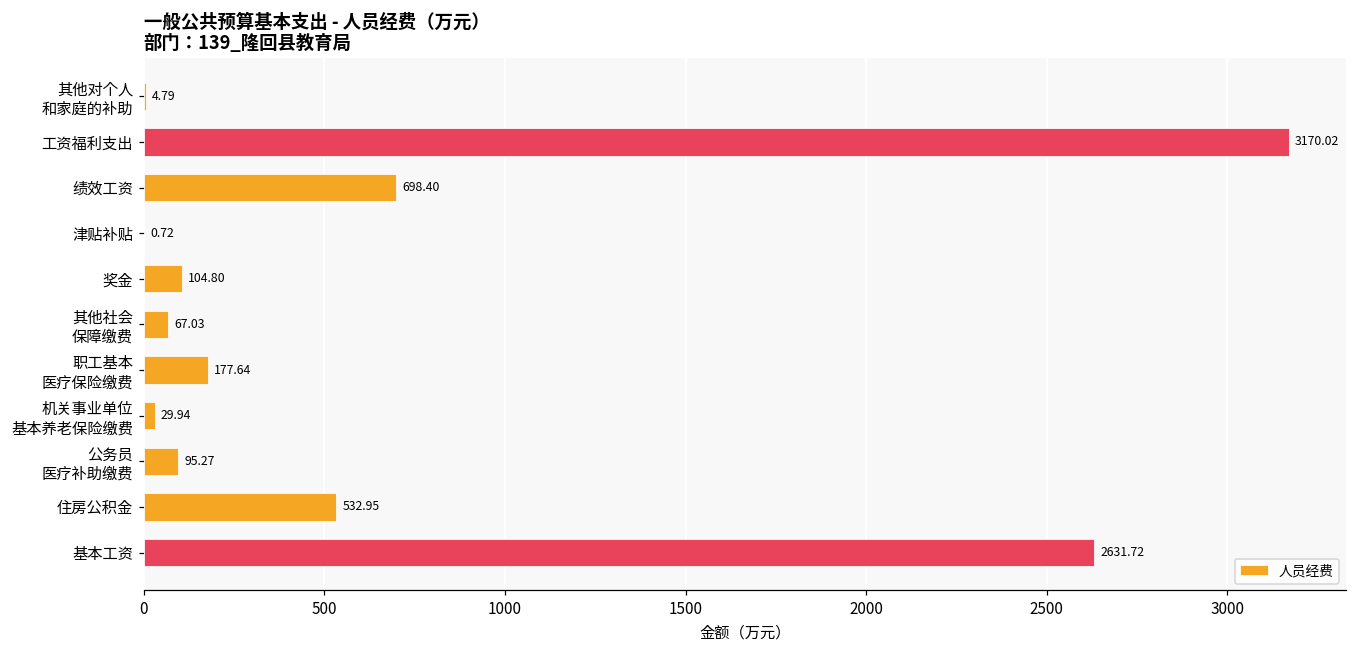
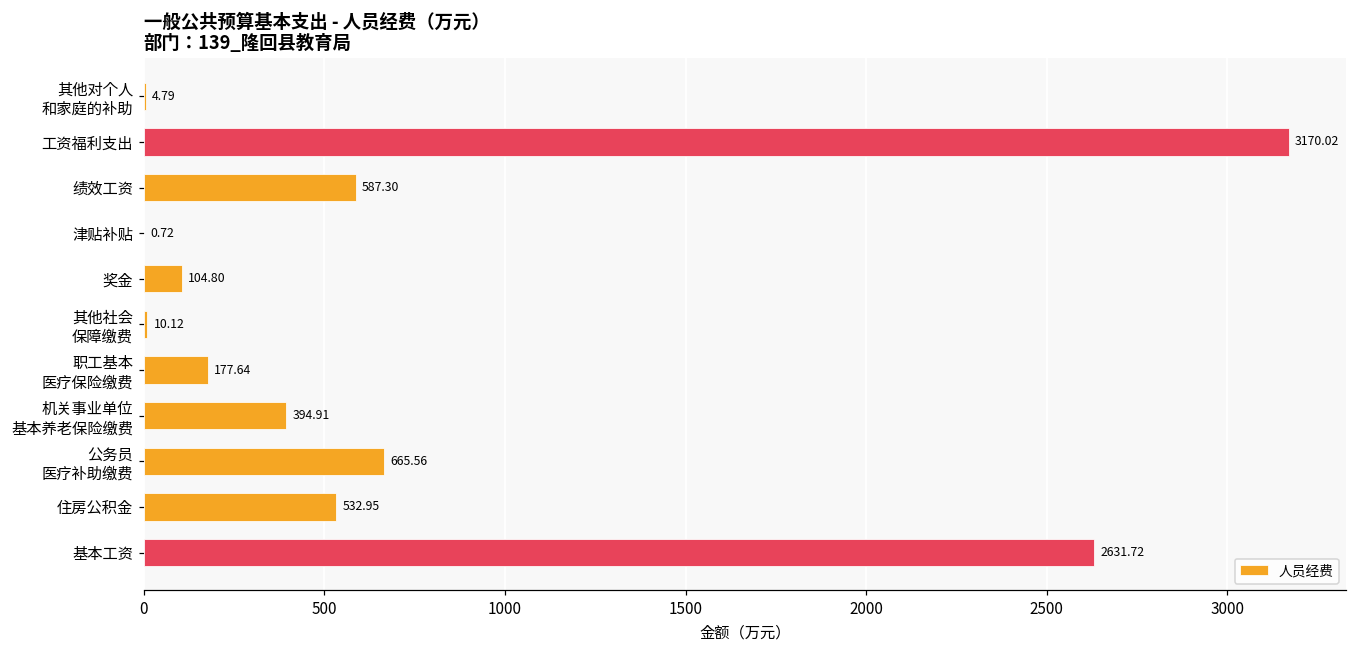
  {
    "其他对个人 和家庭的补助": 4.79,
    "工资福利支出": 3170.02,
-   "绩效工资": 698.40,
+   "绩效工资": 587.30,
    "津贴补贴": 0.72,
    "奖金": 104.80,
-   "其他社会 保障缴费": 67.03,
+   "其他社会 保障缴费": 10.12,
    "职工基本 医疗保险缴费": 177.64,
-   "机关事业单位 基本养老保险缴费": 29.94,
-   "公务员 医疗补助缴费": 95.27,
+   "机关事业单位 基本养老保险缴费": 394.91,
+   "公务员 医疗补助缴费": 665.56,
    "住房公积金": 532.95,
    "基本工资": 2631.72
  }
